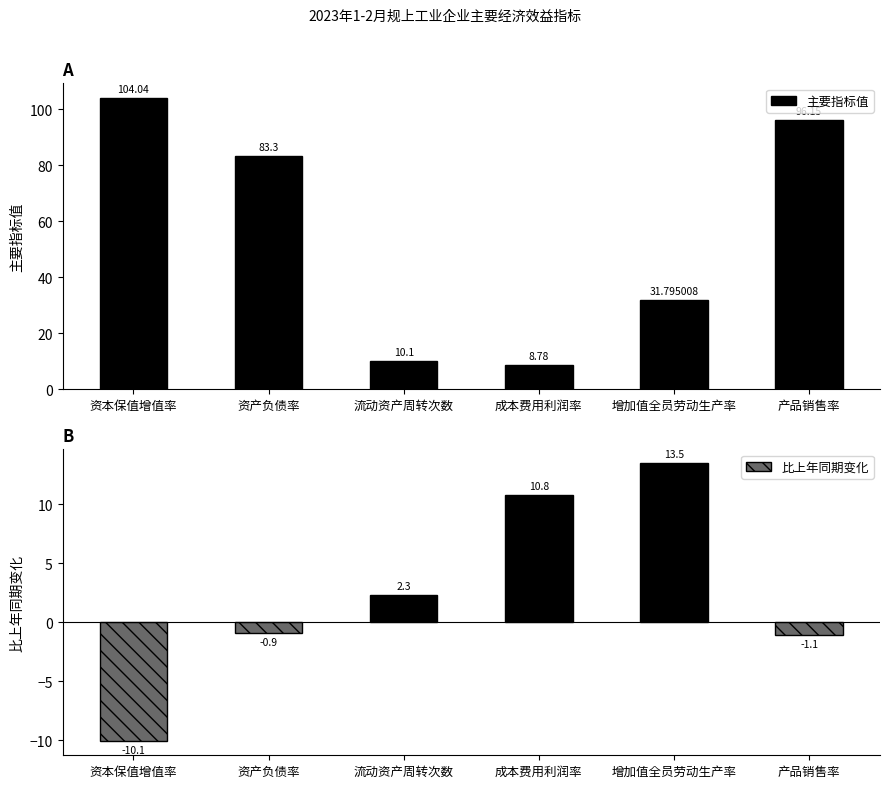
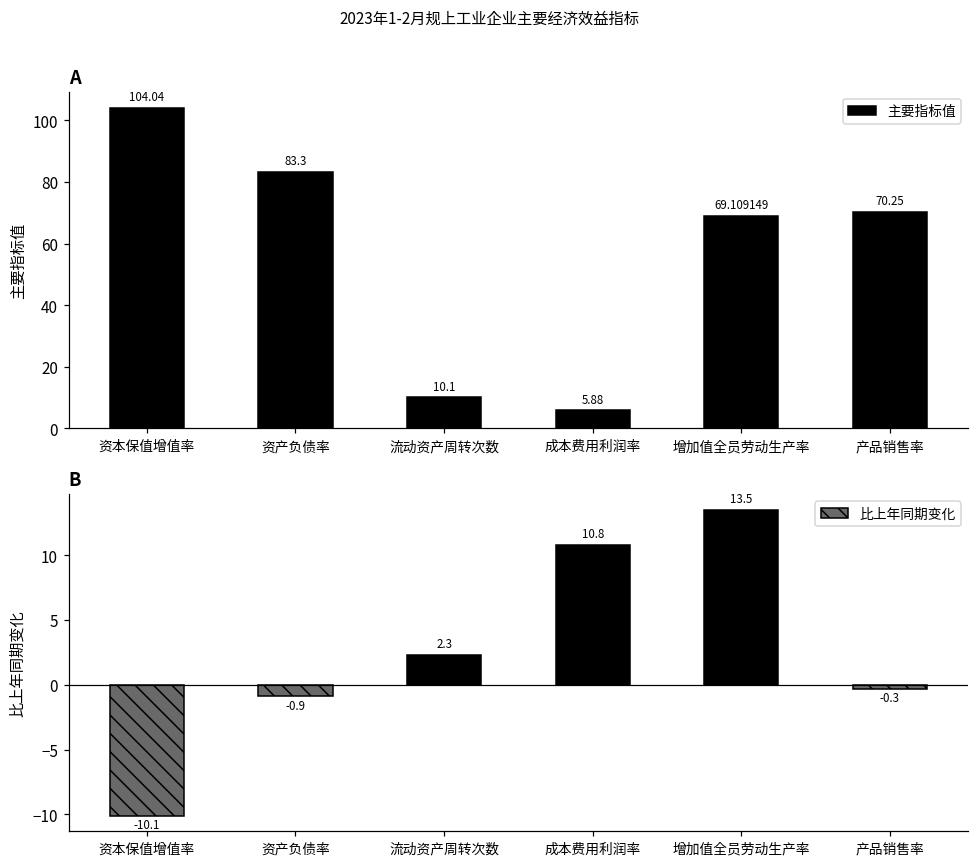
  {
    "A": {
      "资本保值增值率": 104.04,
      "资产负债率": 83.3,
      "流动资产周转次数": 10.1,
-     "成本费用利润率": 8.78,
-     "增加值全员劳动生产率": 31.795008,
-     "产品销售率": 96
+     "成本费用利润率": 5.88,
+     "增加值全员劳动生产率": 69.109149,
+     "产品销售率": 70
    },
    "B": {
      "资本保值增值率": -10.1,
      "资产负债率": -0.9,
      "流动资产周转次数": 2.3,
      "成本费用利润率": 10.8,
      "增加值全员劳动生产率": 13.5,
-     "产品销售率": -1.1
+     "产品销售率": -0.3
    }
  }
